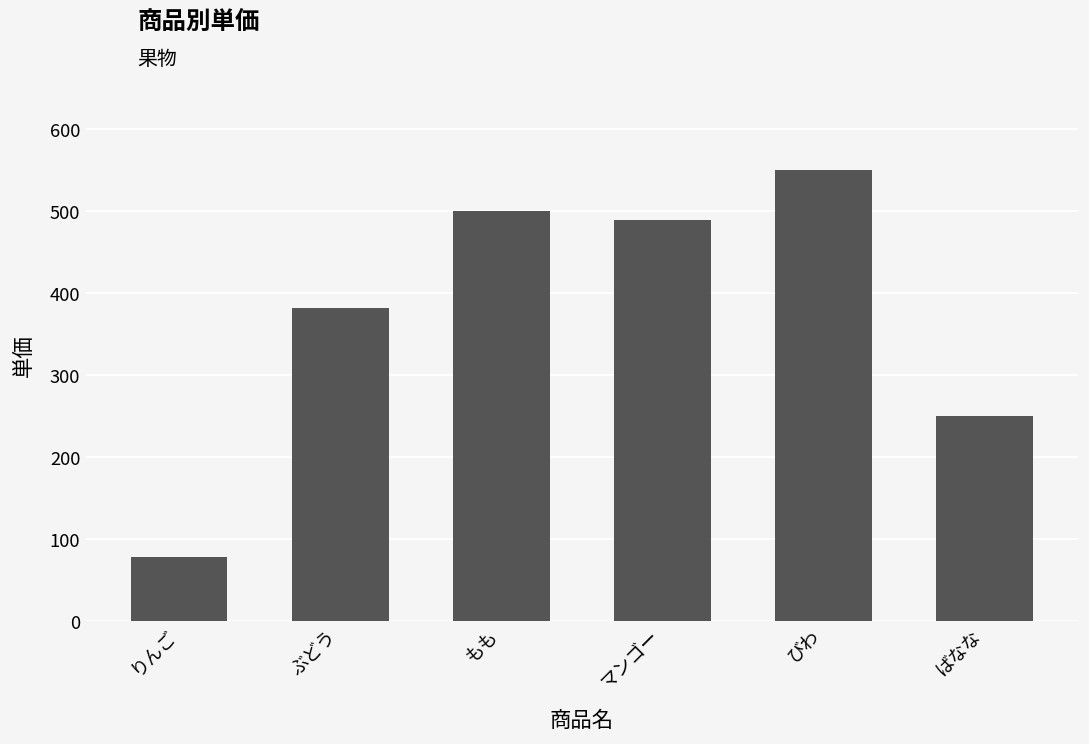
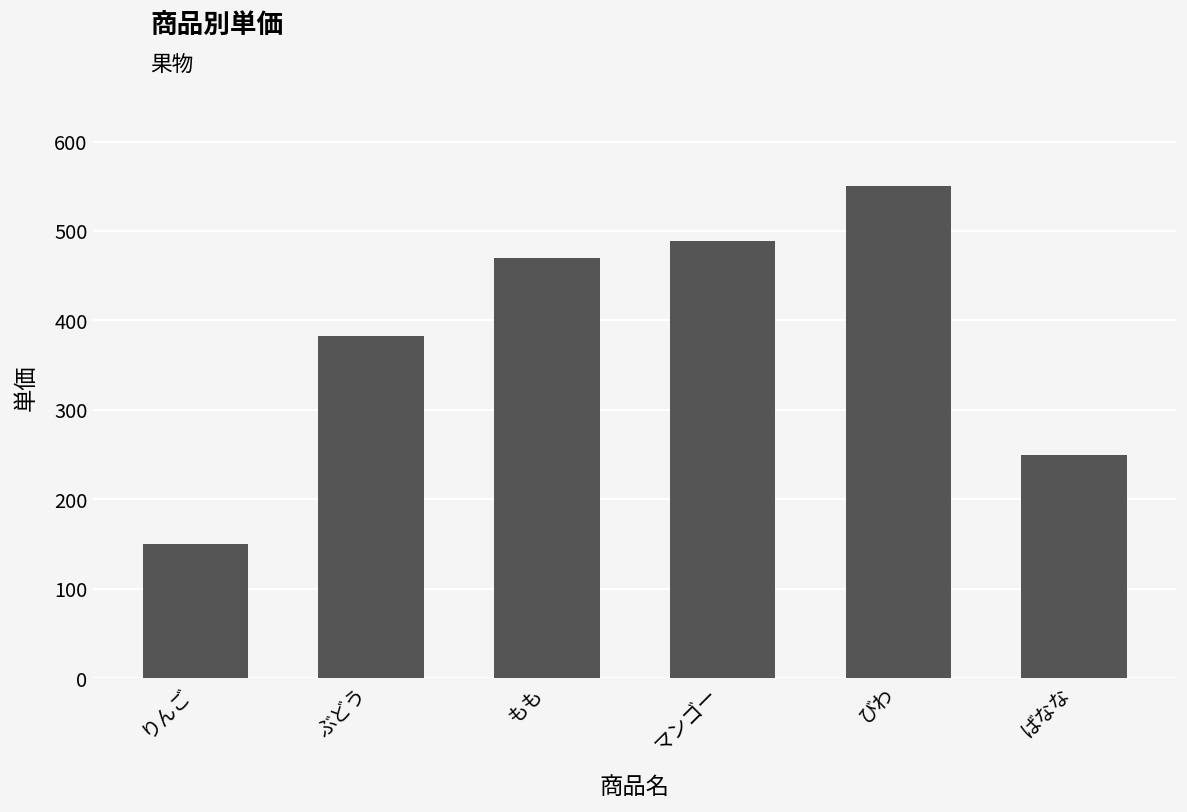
  {
-   "りんご": 80,
+   "りんご": 150,
    "ぶどう": 380,
-   "もも": 500,
+   "もも": 470,
    "マンゴー": 490,
    "びわ": 550,
    "ばなな": 250
  }
